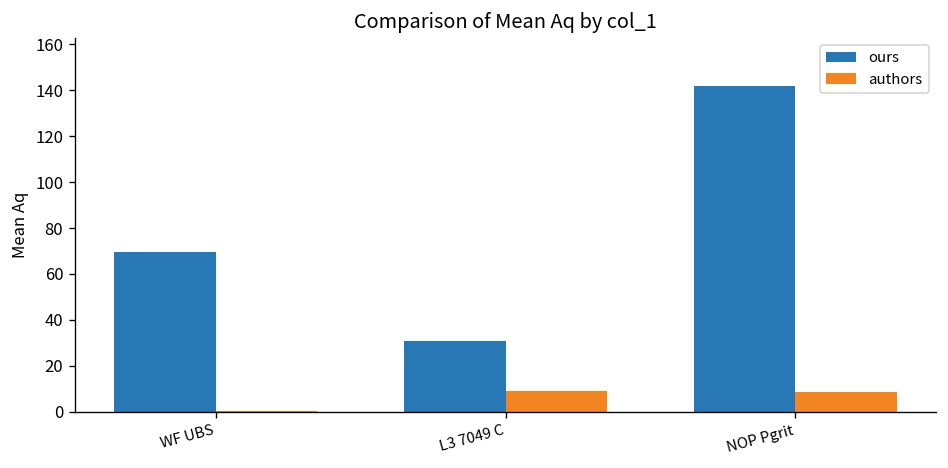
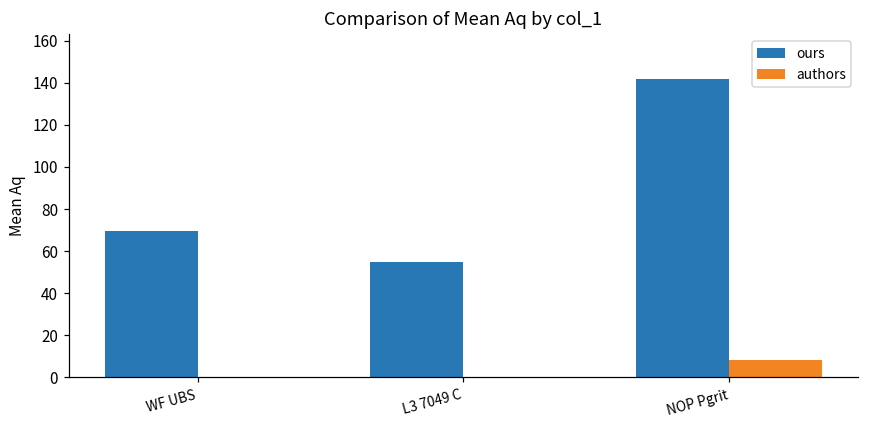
  {
    "ours": {
      "WF UBS": 69,
-     "L3 7049 C": 31,
+     "L3 7049 C": 55,
      "NOP Pgrit": 142
    },
    "authors": {
-     "L3 7049 C": 9,
+     "L3 7049 C": 0,
      "NOP Pgrit": 8
    }
  }
